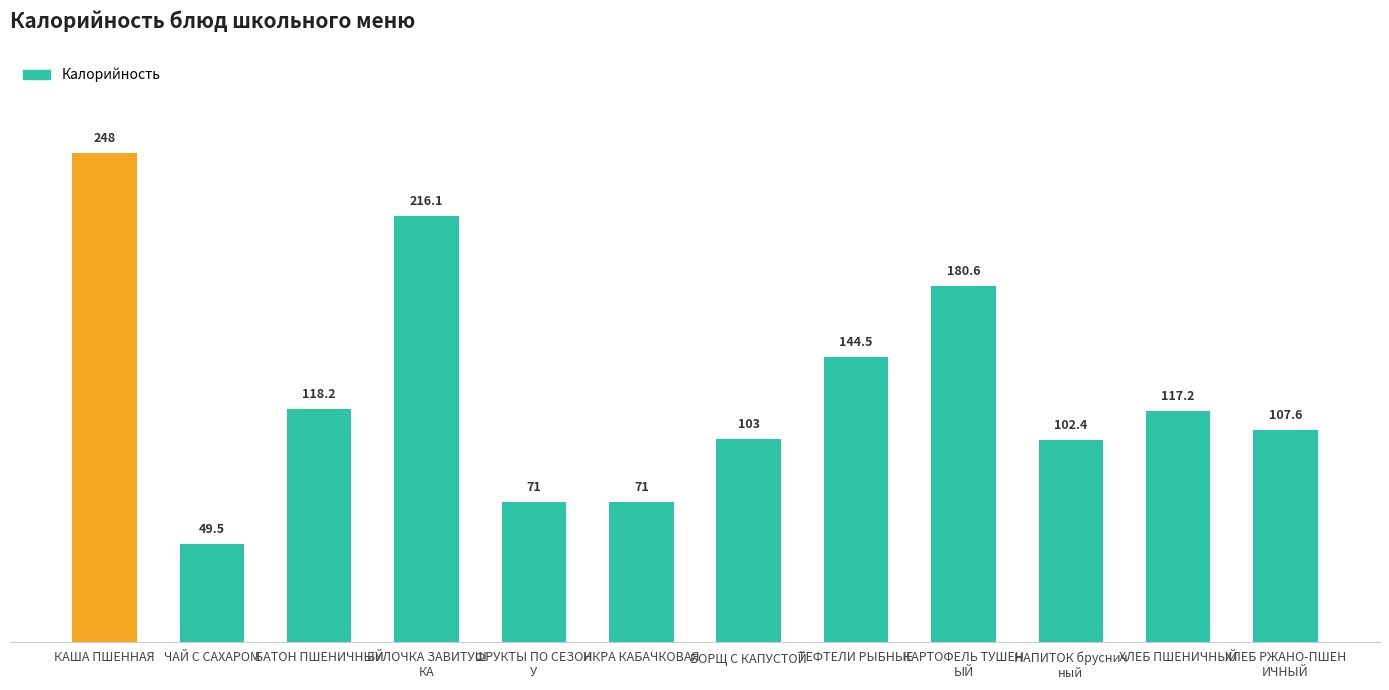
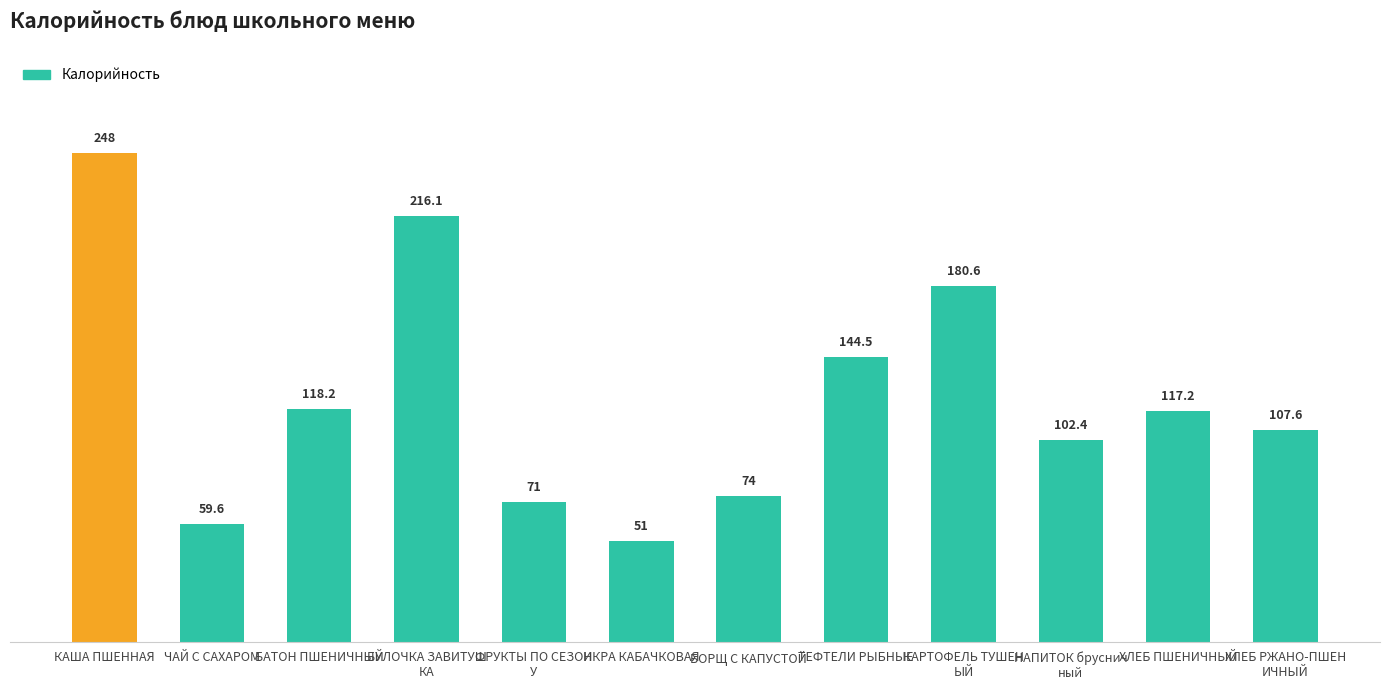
  {
    "КАША ПШЕННАЯ": 248,
-   "ЧАЙ С САХАРОМ": 49.5,
+   "ЧАЙ С САХАРОМ": 59.6,
    "БАТОН ПШЕНИЧНЫЙ": 118.2,
    "БУЛОЧКА ЗАВИТУШ КА": 216.1,
    "ФРУКТЫ ПО СЕЗОН У": 71,
-   "ИКРА КАБАЧКОВАЯ": 71,
-   "БОРЩ С КАПУСТОЙ": 103,
+   "ИКРА КАБАЧКОВАЯ": 51,
+   "БОРЩ С КАПУСТОЙ": 74,
    "ТЕФТЕЛИ РЫБНЫЕ": 144.5,
    "КАРТОФЕЛЬ ТУШЕН ЫЙ": 180.6,
    "НАПИТОК бруснич ный": 102.4,
    "ХЛЕБ ПШЕНИЧНЫЙ": 117.2,
    "ХЛЕБ РЖАНО-ПШЕН ИЧНЫЙ": 107.6
  }
